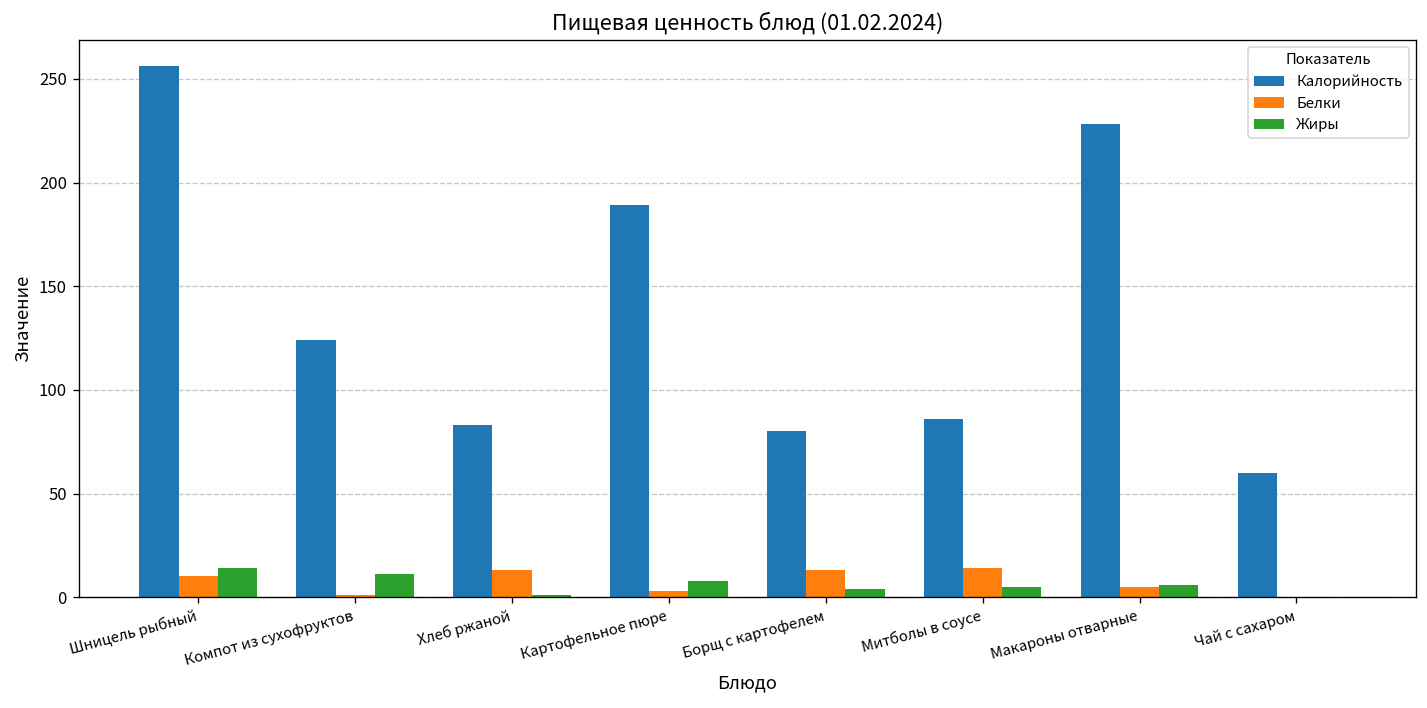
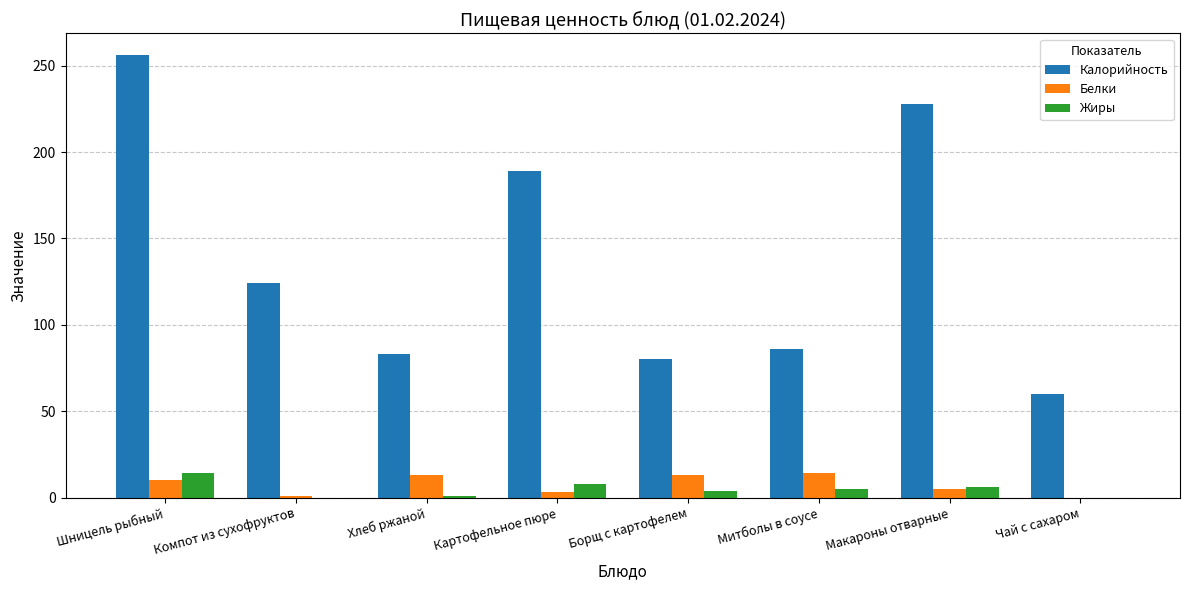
  {
    "Калорийность": {
      "Шницель рыбный": 256,
      "Компот из сухофруктов": 124,
      "Хлеб ржаной": 83,
      "Картофельное пюре": 189,
      "Борщ с картофелем": 80,
      "Митболы в соусе": 86,
      "Макароны отварные": 228,
      "Чай с сахаром": 60
    },
    "Белки": {
      "Шницель рыбный": 10,
      "Хлеб ржаной": 13,
      "Картофельное пюре": 3,
      "Борщ с картофелем": 13,
      "Митболы в соусе": 14,
      "Макароны отварные": 5,
      "Чай с сахаром": 0
    },
    "Жиры": {
      "Шницель рыбный": 14,
-     "Компот из сухофруктов": 11,
+     "Компот из сухофруктов": 0,
      "Картофельное пюре": 8,
      "Борщ с картофелем": 4,
      "Митболы в соусе": 5,
      "Макароны отварные": 6,
      "Чай с сахаром": 0
    }
  }
